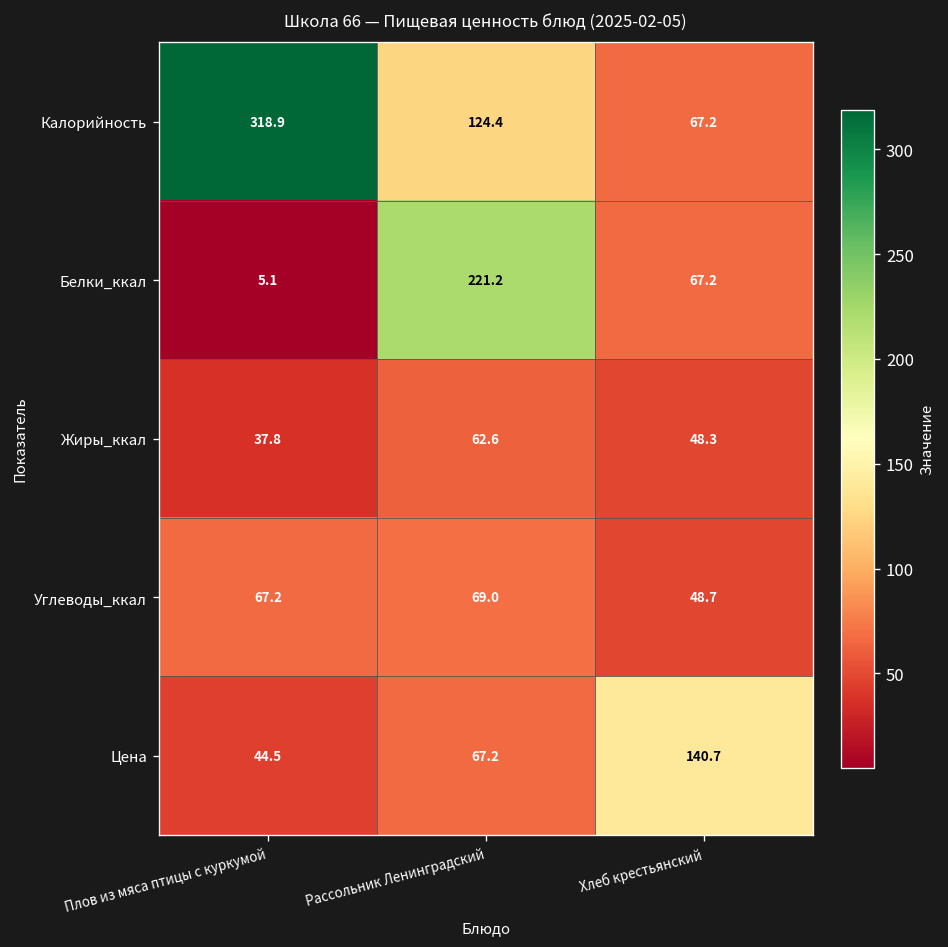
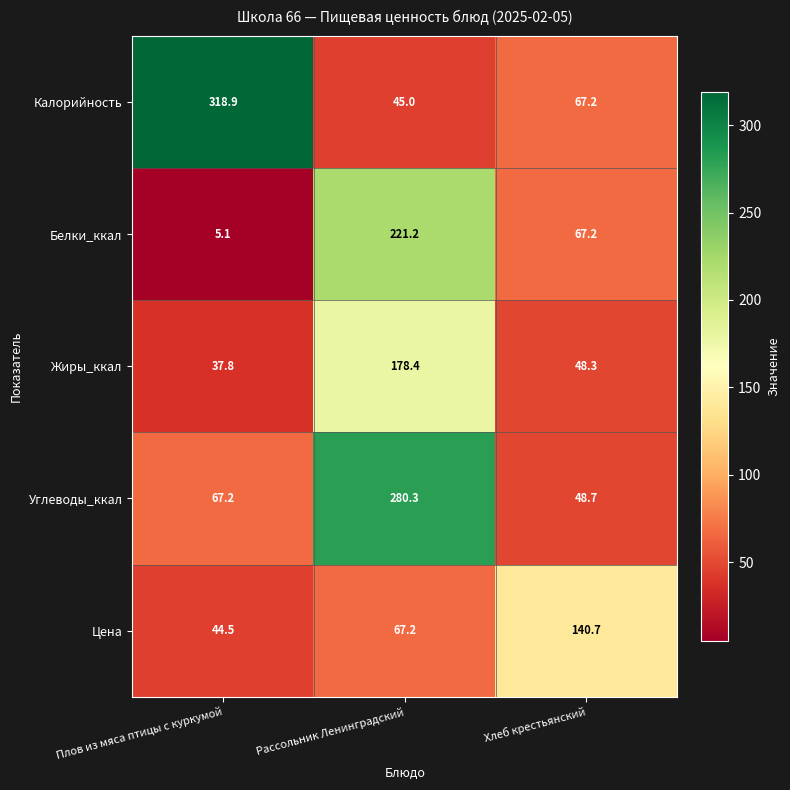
  {
    "Калорийность": {
      "Плов из мяса птицы с куркумой": 318.9,
-     "Рассольник Ленинградский": 124.4,
+     "Рассольник Ленинградский": 45.0,
      "Хлеб крестьянский": 67.2
    },
    "Белки_ккал": {
      "Плов из мяса птицы с куркумой": 5.1,
      "Рассольник Ленинградский": 221.2,
      "Хлеб крестьянский": 67.2
    },
    "Жиры_ккал": {
      "Плов из мяса птицы с куркумой": 37.8,
-     "Рассольник Ленинградский": 62.6,
+     "Рассольник Ленинградский": 178.4,
      "Хлеб крестьянский": 48.3
    },
    "Углеводы_ккал": {
      "Плов из мяса птицы с куркумой": 67.2,
-     "Рассольник Ленинградский": 69.0,
+     "Рассольник Ленинградский": 280.3,
      "Хлеб крестьянский": 48.7
    },
    "Цена": {
      "Плов из мяса птицы с куркумой": 44.5,
      "Рассольник Ленинградский": 67.2,
      "Хлеб крестьянский": 140.7
    }
  }
